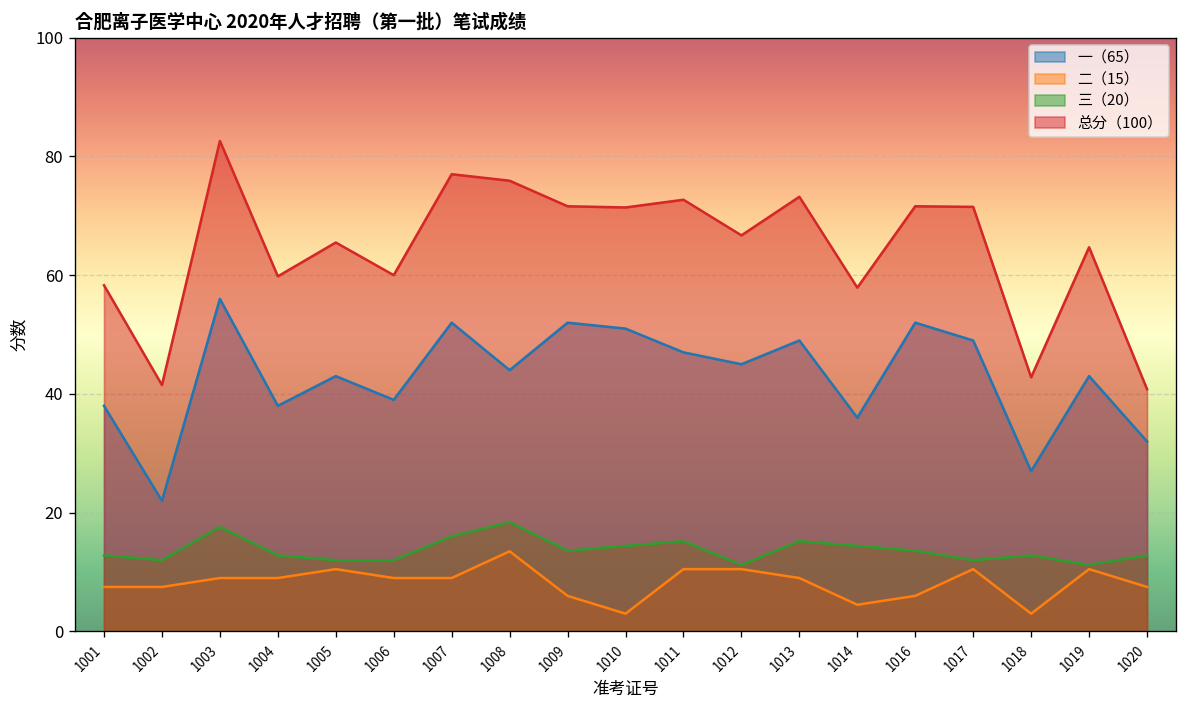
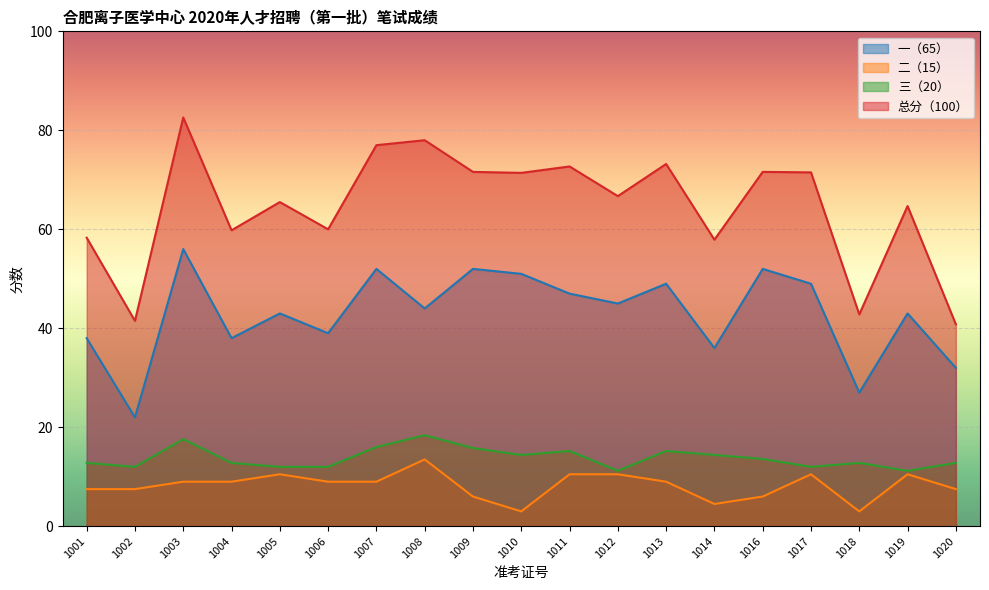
  {
    "一（65）": {
      "1001": 38,
      "1002": 22,
      "1003": 56,
      "1004": 38,
      "1005": 43,
      "1006": 39,
      "1007": 52,
      "1008": 44,
      "1009": 52,
      "1010": 51,
      "1011": 47,
      "1012": 45,
      "1013": 49,
      "1014": 36,
      "1016": 52,
      "1017": 49,
      "1018": 27,
      "1019": 43,
      "1020": 32
    },
    "二（15）": {
      "1001": 8,
      "1002": 8,
      "1003": 9,
      "1004": 9,
      "1005": 11,
      "1006": 9,
      "1007": 9,
      "1008": 14,
      "1009": 6,
      "1010": 3,
      "1011": 11,
      "1012": 11,
      "1013": 9,
      "1014": 5,
      "1016": 6,
      "1017": 11,
      "1018": 3,
      "1019": 11,
      "1020": 8
    },
    "三（20）": {
      "1001": 13,
      "1002": 12,
      "1003": 18,
      "1004": 13,
      "1005": 12,
      "1006": 12,
      "1007": 16,
      "1008": 18,
-     "1009": 14,
+     "1009": 16,
      "1010": 14,
      "1011": 15,
      "1012": 11,
      "1013": 15,
      "1014": 14,
      "1016": 14,
      "1017": 12,
      "1018": 13,
      "1019": 11,
      "1020": 13
    },
    "总分（100）": {
      "1001": 58,
      "1002": 42,
      "1003": 83,
      "1004": 60,
      "1005": 66,
      "1006": 60,
      "1007": 77,
-     "1008": 76,
+     "1008": 78,
      "1009": 72,
      "1010": 71,
      "1011": 73,
      "1012": 67,
      "1013": 73,
      "1014": 58,
      "1016": 72,
      "1017": 72,
      "1018": 43,
      "1019": 65,
      "1020": 41
    }
  }
